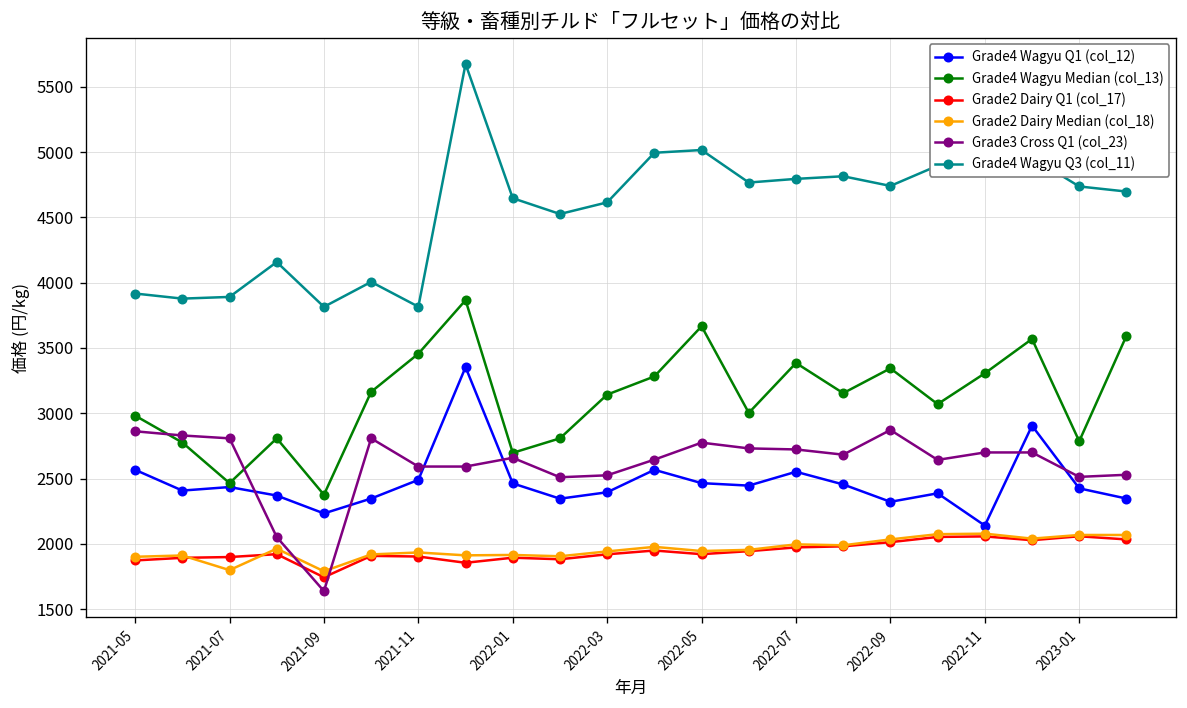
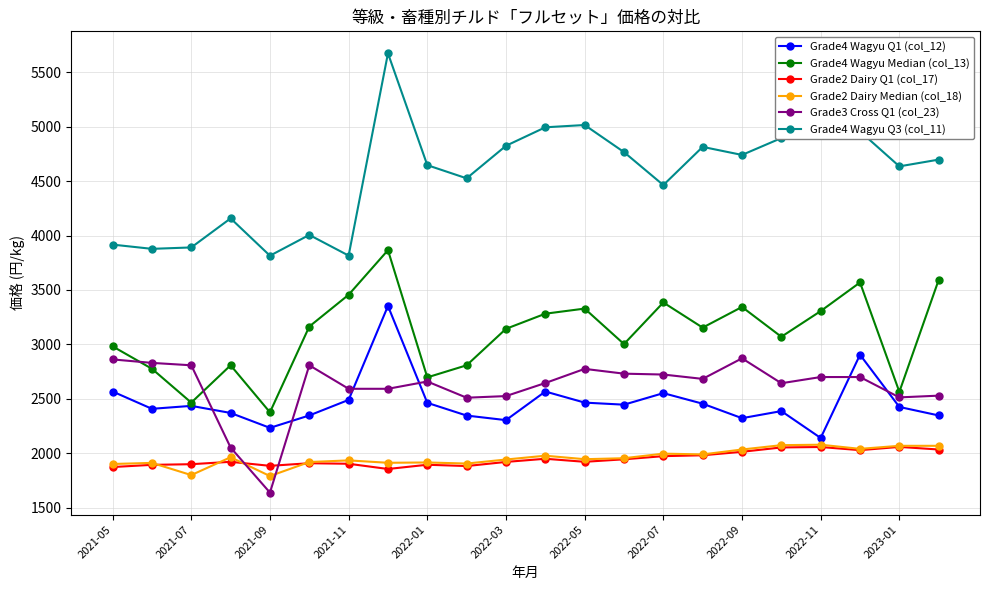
  {
    "Grade4 Wagyu Q1 (col_12)": {
      "2021-05": 2570,
      "2021-07": 2440,
      "2021-09": 2230,
      "2021-11": 2490,
      "2022-01": 2460,
-     "2022-03": 2400,
+     "2022-03": 2300,
      "2022-05": 2470,
      "2022-07": 2550,
      "2022-09": 2320,
      "2022-11": 2140,
      "2023-01": 2430
    },
    "Grade4 Wagyu Median (col_13)": {
      "2021-05": 2980,
      "2021-07": 2470,
      "2021-09": 2380,
      "2021-11": 3460,
      "2022-01": 2700,
      "2022-03": 3140,
-     "2022-05": 3670,
+     "2022-05": 3330,
      "2022-07": 3390,
      "2022-09": 3340,
      "2022-11": 3310,
-     "2023-01": 2790
+     "2023-01": 2560
    },
    "Grade2 Dairy Q1 (col_17)": {
      "2021-05": 1870,
      "2021-07": 1900,
-     "2021-09": 1740,
+     "2021-09": 1880,
      "2021-11": 1900,
      "2022-05": 1920,
      "2022-07": 1970
    },
    "Grade2 Dairy Median (col_18)": {
      "2021-05": 1900,
      "2021-07": 1800,
      "2021-09": 1790,
      "2021-11": 1930,
      "2022-05": 1950,
      "2022-07": 2000
    },
    "Grade3 Cross Q1 (col_23)": {
      "2021-05": 2860,
      "2021-07": 2810,
      "2021-09": 1640,
      "2021-11": 2590,
      "2022-01": 2660,
      "2022-03": 2530,
      "2022-05": 2780,
      "2022-07": 2720,
      "2022-09": 2870,
      "2022-11": 2700,
      "2023-01": 2510
    },
    "Grade4 Wagyu Q3 (col_11)": {
      "2021-05": 3920,
      "2021-07": 3890,
      "2021-09": 3820,
      "2021-11": 3820,
      "2022-01": 4650,
-     "2022-03": 4620,
+     "2022-03": 4830,
      "2022-05": 5020,
-     "2022-07": 4800,
+     "2022-07": 4460,
      "2022-09": 4740,
-     "2023-01": 4740
+     "2023-01": 4640
    }
  }
